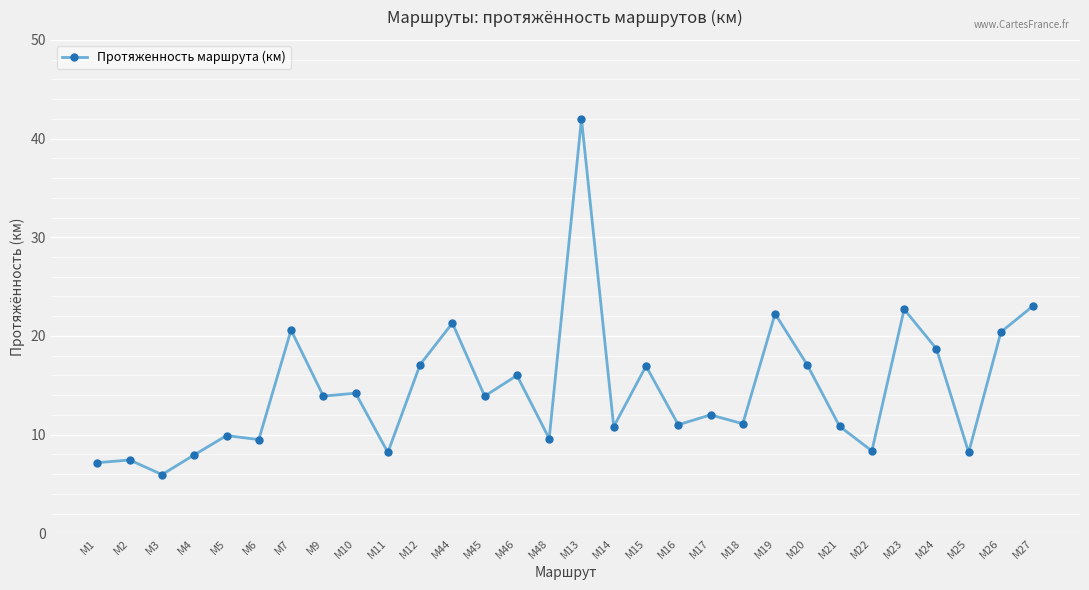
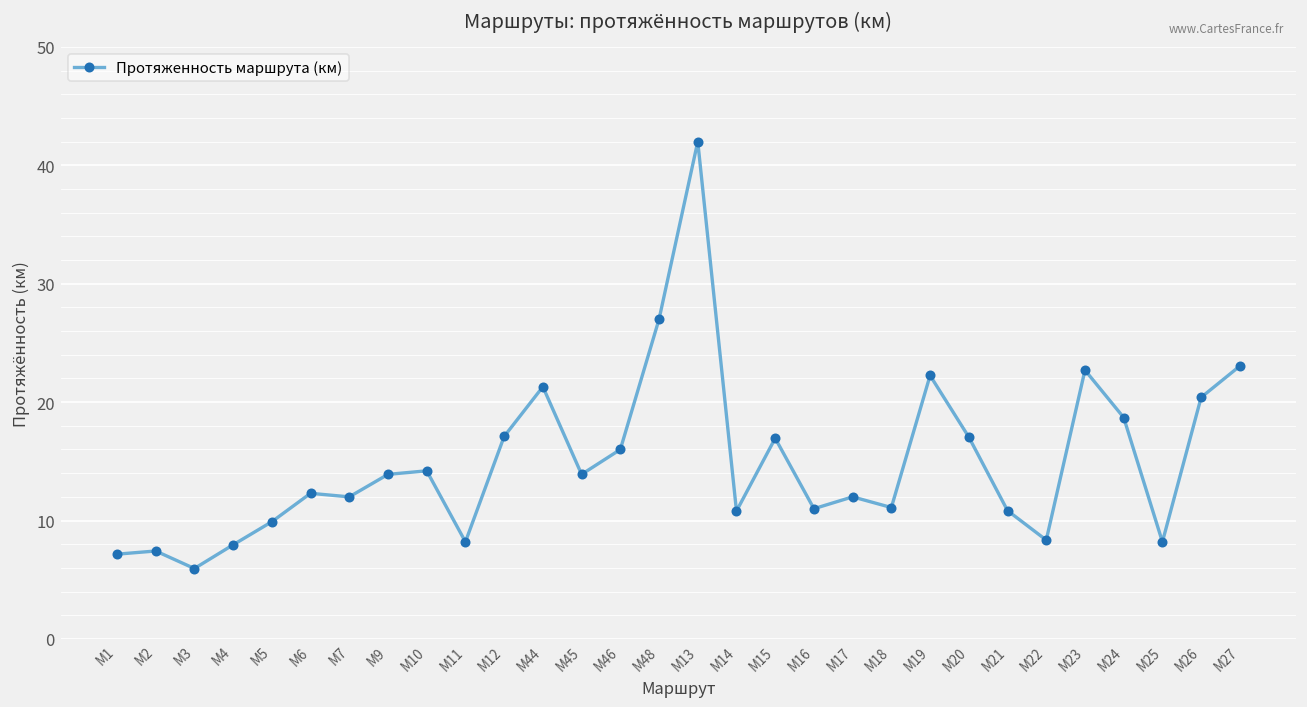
  {
    "М1": 7,
    "М2": 7,
    "М3": 6,
    "М4": 8,
    "М5": 10,
-   "М6": 10,
-   "М7": 21,
+   "М6": 12,
+   "М7": 12,
    "М9": 14,
    "М10": 14,
    "М11": 8,
    "М12": 17,
    "М44": 21,
    "М45": 14,
    "М46": 16,
-   "М48": 10,
+   "М48": 27,
    "М13": 42,
    "М14": 11,
    "М15": 17,
    "М16": 11,
    "М17": 12,
    "М18": 11,
    "М19": 22,
    "М20": 17,
    "М21": 11,
    "М22": 8,
    "М23": 23,
    "М24": 19,
    "М25": 8,
    "М26": 20,
    "М27": 23
  }
